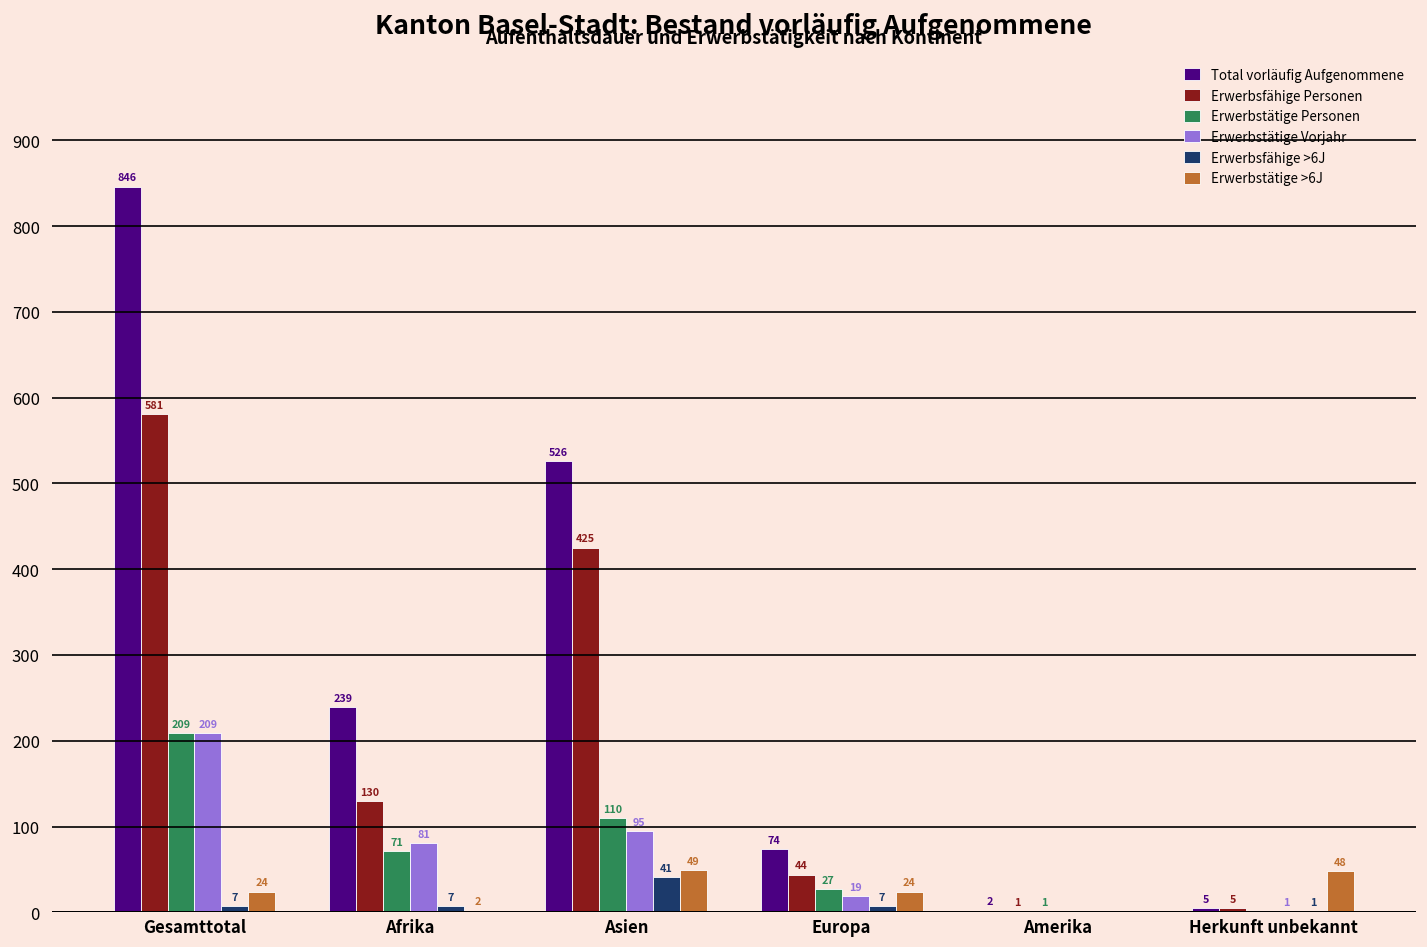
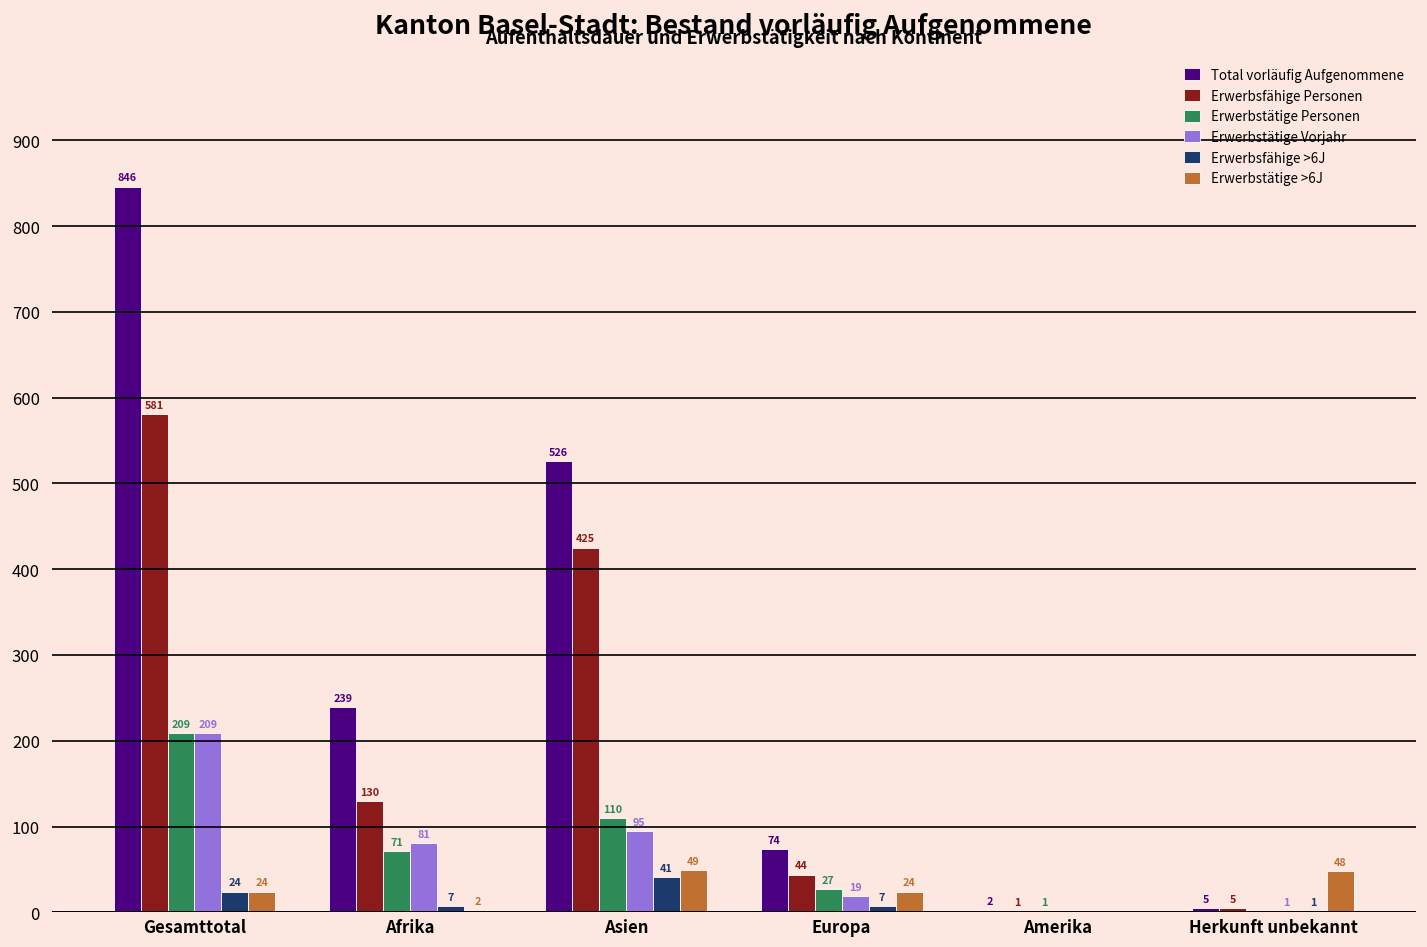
  {
    "Total vorläufig Aufgenommene": {
      "Gesamttotal": 846,
      "Afrika": 239,
      "Asien": 526,
      "Europa": 74,
      "Amerika": 2,
      "Herkunft unbekannt": 5
    },
    "Erwerbsfähige Personen": {
      "Gesamttotal": 581,
      "Afrika": 130,
      "Asien": 425,
      "Europa": 44,
      "Amerika": 1,
      "Herkunft unbekannt": 5
    },
    "Erwerbstätige Personen": {
      "Gesamttotal": 209,
      "Afrika": 71,
      "Asien": 110,
      "Europa": 27,
      "Amerika": 1
    },
    "Erwerbstätige Vorjahr": {
      "Gesamttotal": 209,
      "Afrika": 81,
      "Asien": 95,
      "Europa": 19,
      "Herkunft unbekannt": 1
    },
    "Erwerbsfähige >6J": {
-     "Gesamttotal": 7,
+     "Gesamttotal": 24,
      "Afrika": 7,
      "Asien": 41,
      "Europa": 7,
      "Herkunft unbekannt": 1
    },
    "Erwerbstätige >6J": {
      "Gesamttotal": 24,
      "Afrika": 2,
      "Asien": 49,
      "Europa": 24,
      "Herkunft unbekannt": 48
    }
  }
